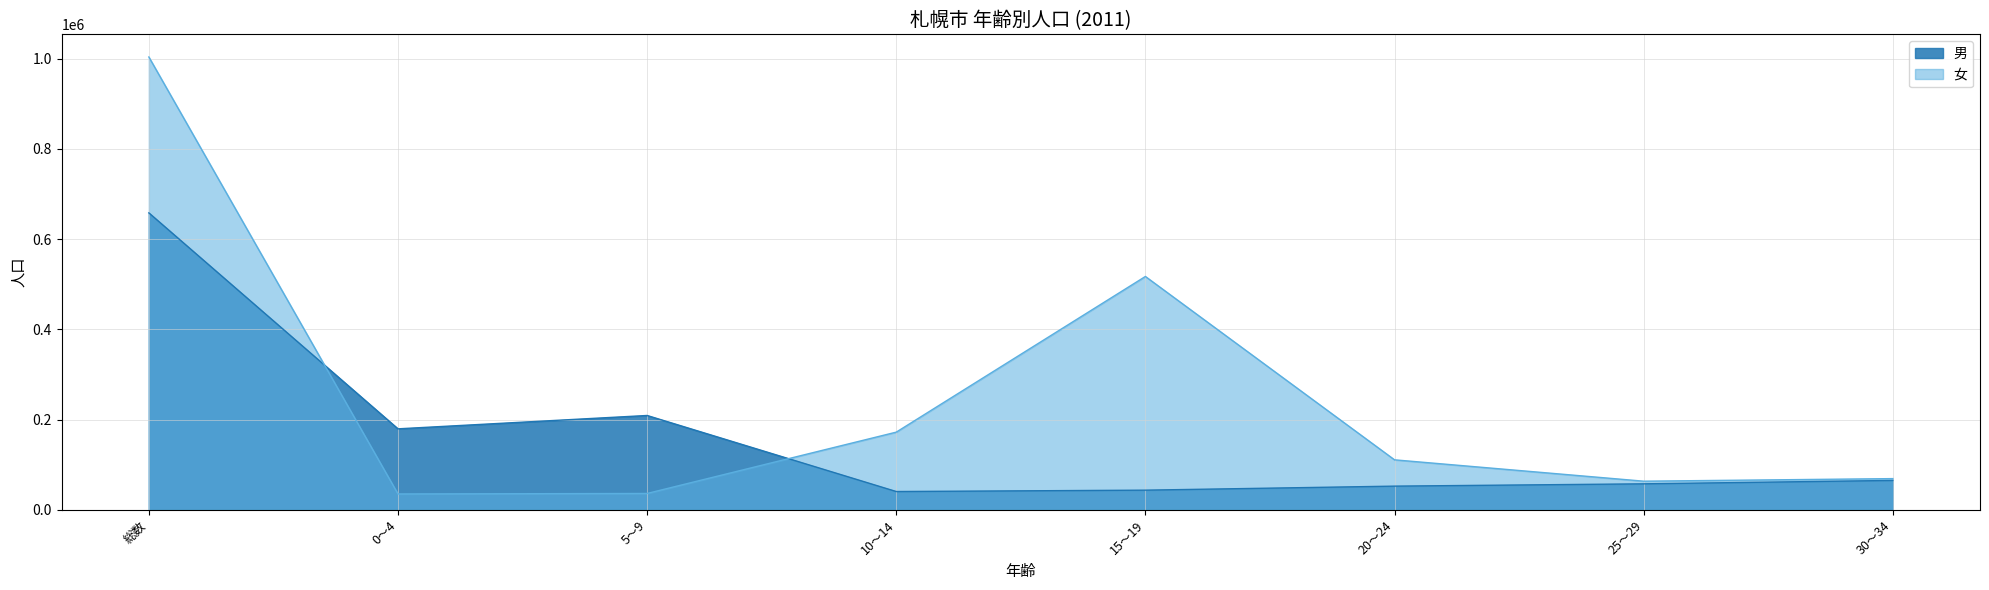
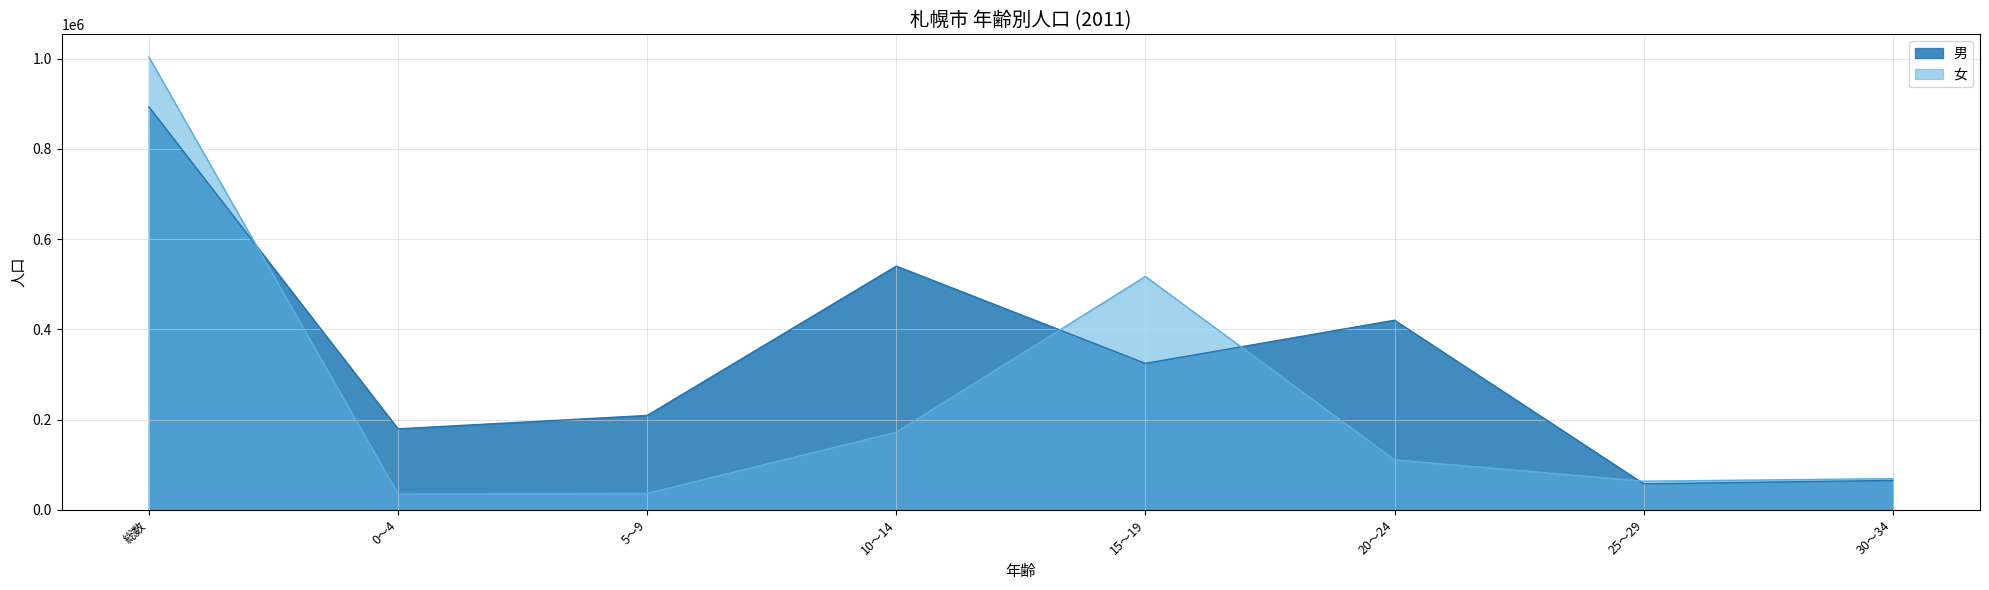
  {
    "男": {
-     "総数": 660000,
+     "総数": 890000,
      "0～4": 180000,
      "5～9": 210000,
-     "10～14": 40000,
-     "15～19": 40000,
-     "20～24": 50000,
+     "10～14": 540000,
+     "15～19": 320000,
+     "20～24": 420000,
      "25～29": 60000
    },
    "女": {
      "総数": 1000000,
      "0～4": 40000,
      "5～9": 40000,
      "10～14": 170000,
      "15～19": 520000,
      "20～24": 110000,
      "25～29": 60000
    }
  }
